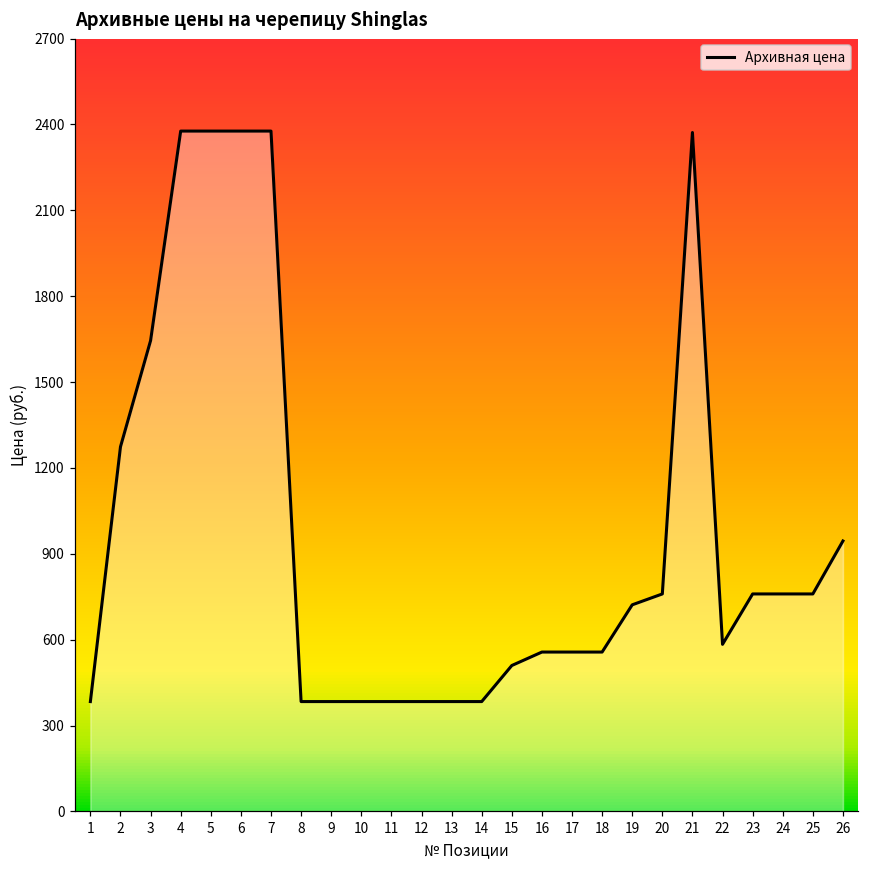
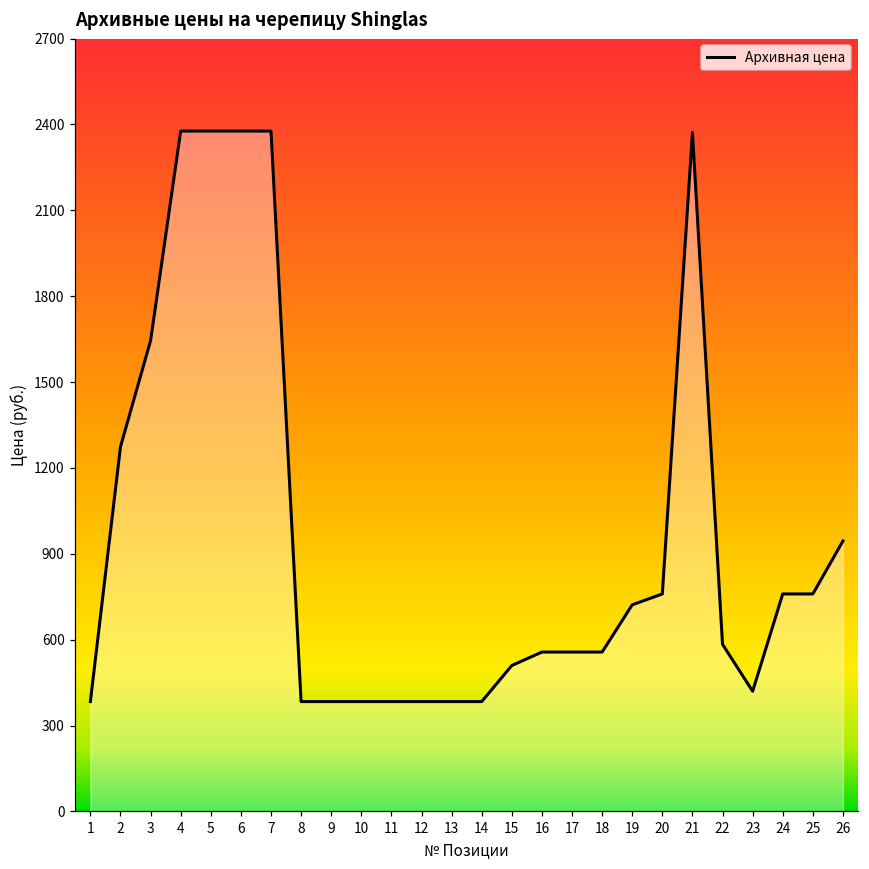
  {
    "1": 380,
    "2": 1270,
    "3": 1650,
    "4": 2380,
    "5": 2380,
    "6": 2380,
    "7": 2380,
    "8": 380,
    "9": 380,
    "10": 380,
    "11": 380,
    "12": 380,
    "13": 380,
    "14": 380,
    "15": 510,
    "16": 560,
    "17": 560,
    "18": 560,
    "19": 720,
    "20": 760,
    "21": 2370,
    "22": 580,
-   "23": 760,
+   "23": 420,
    "24": 760,
    "25": 760,
    "26": 950
  }
